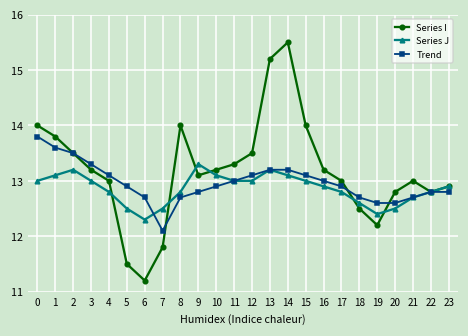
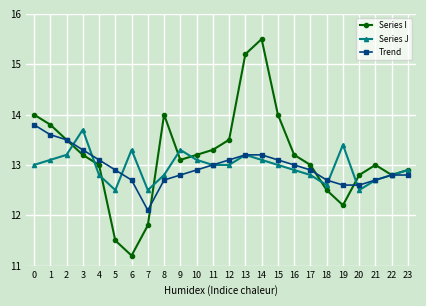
  {
    "Series I": {
      "0": 14.0,
      "1": 13.8,
      "3": 13.2,
      "4": 13.0,
      "5": 11.5,
      "6": 11.2,
      "7": 11.8,
      "8": 14.0,
      "9": 13.1,
      "10": 13.2,
      "11": 13.3,
      "12": 13.5,
      "13": 15.2,
      "14": 15.5,
      "15": 14.0,
      "16": 13.2,
      "17": 13.0,
      "18": 12.5,
      "19": 12.2,
      "20": 12.8,
      "21": 13.0
    },
    "Series J": {
      "0": 13.0,
      "1": 13.1,
      "2": 13.2,
-     "3": 13.0,
+     "3": 13.7,
      "4": 12.8,
      "5": 12.5,
-     "6": 12.3,
+     "6": 13.3,
      "7": 12.5,
      "8": 12.8,
      "9": 13.3,
      "10": 13.1,
      "12": 13.0,
      "14": 13.1,
      "15": 13.0,
      "16": 12.9,
      "17": 12.8,
      "18": 12.6,
-     "19": 12.4,
+     "19": 13.4,
      "20": 12.5
    },
    "Trend": {
      "0": 13.8,
      "1": 13.6,
      "3": 13.3,
      "4": 13.1,
      "5": 12.9,
      "6": 12.7,
      "7": 12.1,
      "8": 12.7,
      "9": 12.8,
      "10": 12.9,
      "12": 13.1,
      "14": 13.2,
      "15": 13.1,
      "16": 13.0,
      "17": 12.9,
      "18": 12.7,
      "19": 12.6,
      "20": 12.6,
      "23": 12.8
    }
  }
